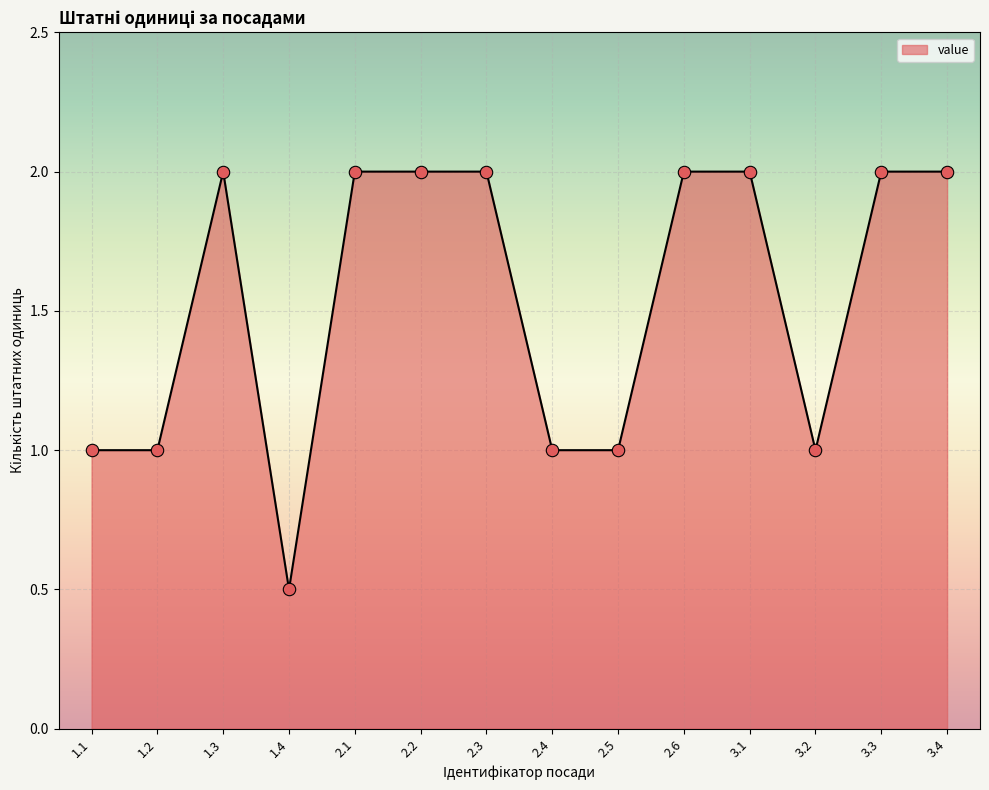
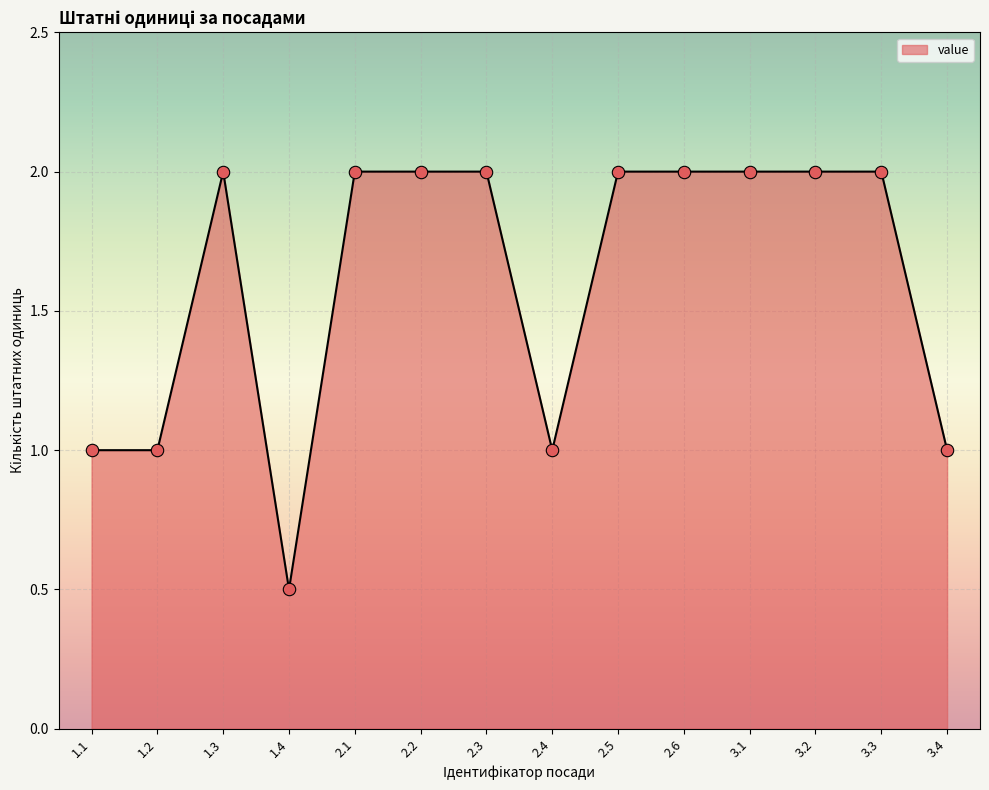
  {
    "1.1": 1,
    "1.2": 1,
    "1.3": 2,
    "1.4": 0.50,
    "2.1": 2,
    "2.2": 2,
    "2.3": 2,
    "2.4": 1,
-   "2.5": 1,
+   "2.5": 2,
    "2.6": 2,
    "3.1": 2,
-   "3.2": 1,
+   "3.2": 2,
    "3.3": 2,
-   "3.4": 2
+   "3.4": 1
  }
